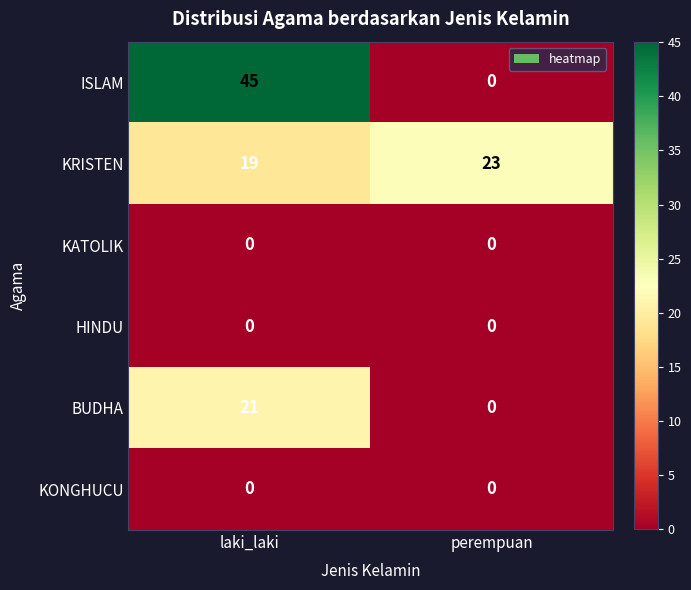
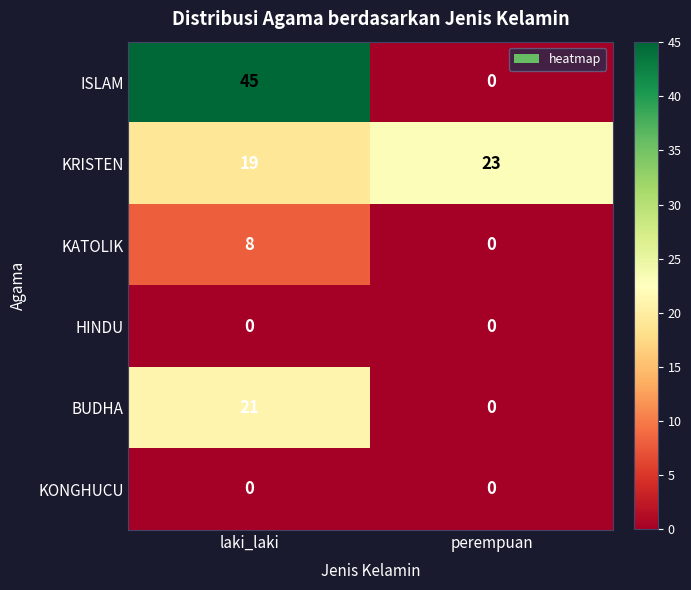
  {
    "ISLAM": {
      "laki_laki": 45,
      "perempuan": 0
    },
    "KRISTEN": {
      "laki_laki": 19,
      "perempuan": 23
    },
    "KATOLIK": {
-     "laki_laki": 0,
+     "laki_laki": 8,
      "perempuan": 0
    },
    "HINDU": {
      "laki_laki": 0,
      "perempuan": 0
    },
    "BUDHA": {
      "laki_laki": 21,
      "perempuan": 0
    },
    "KONGHUCU": {
      "laki_laki": 0,
      "perempuan": 0
    }
  }
